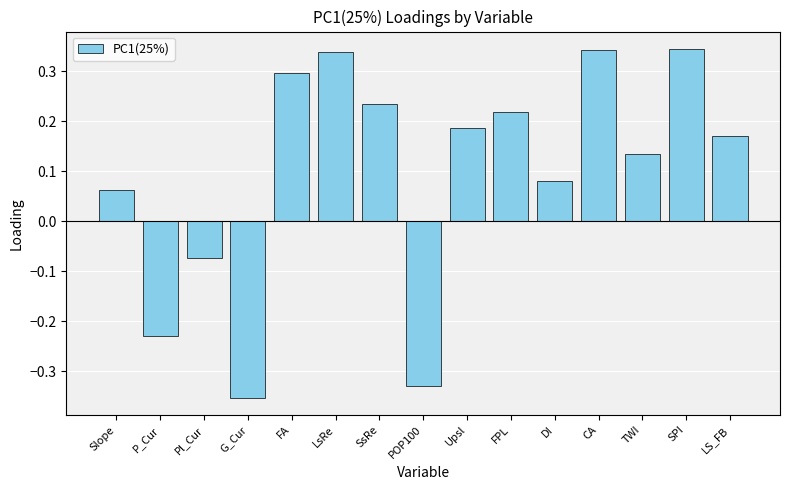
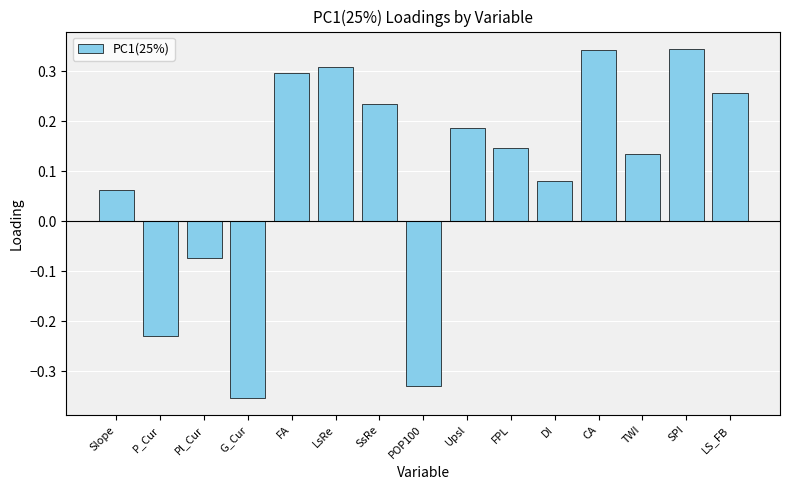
  {
    "Slope": 0.06,
    "P_Cur": -0.23,
    "Pl_Cur": -0.07,
    "G_Cur": -0.35,
    "FA": 0.30,
-   "LsRe": 0.34,
+   "LsRe": 0.31,
    "SsRe": 0.23,
    "POP100": -0.33,
    "Upsl": 0.19,
-   "FPL": 0.22,
+   "FPL": 0.15,
    "DI": 0.08,
    "CA": 0.34,
    "TWI": 0.14,
    "SPI": 0.35,
-   "LS_FB": 0.17
+   "LS_FB": 0.26
  }
